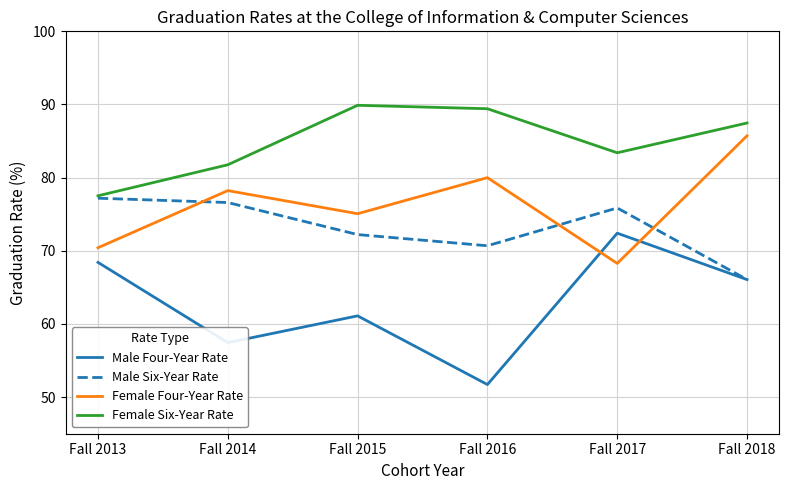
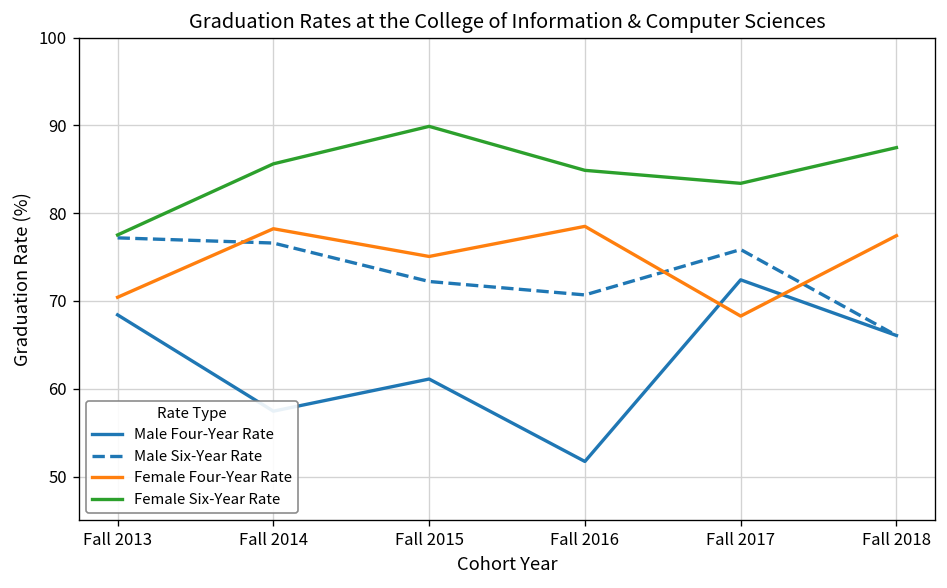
  {
    "Female Four-Year Rate": {
      "Fall 2013": 70,
      "Fall 2014": 78,
      "Fall 2015": 75,
-     "Fall 2016": 80,
+     "Fall 2016": 79,
      "Fall 2017": 68,
-     "Fall 2018": 86
+     "Fall 2018": 77
    },
    "Female Six-Year Rate": {
-     "Fall 2014": 82,
+     "Fall 2014": 86,
      "Fall 2015": 90,
-     "Fall 2016": 89,
+     "Fall 2016": 85,
      "Fall 2017": 83,
      "Fall 2018": 87
    }
  }
